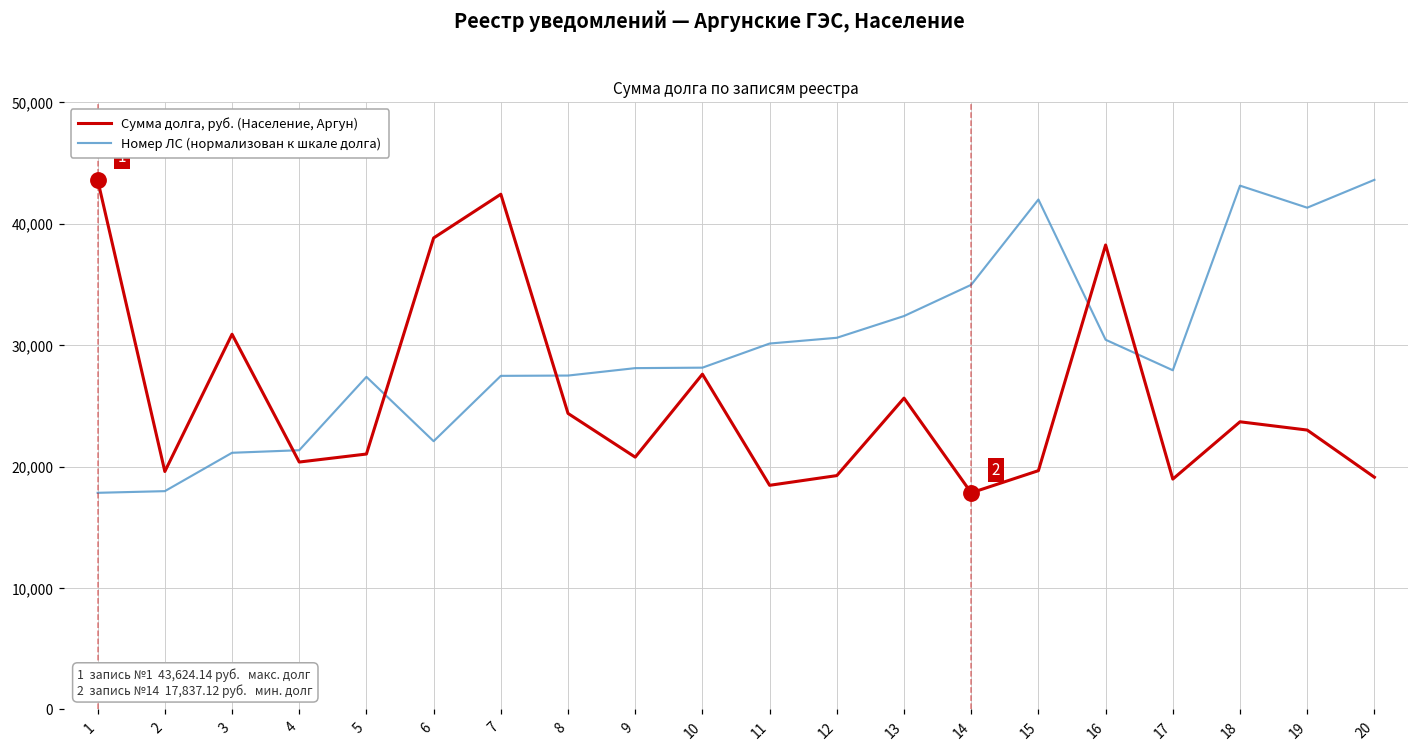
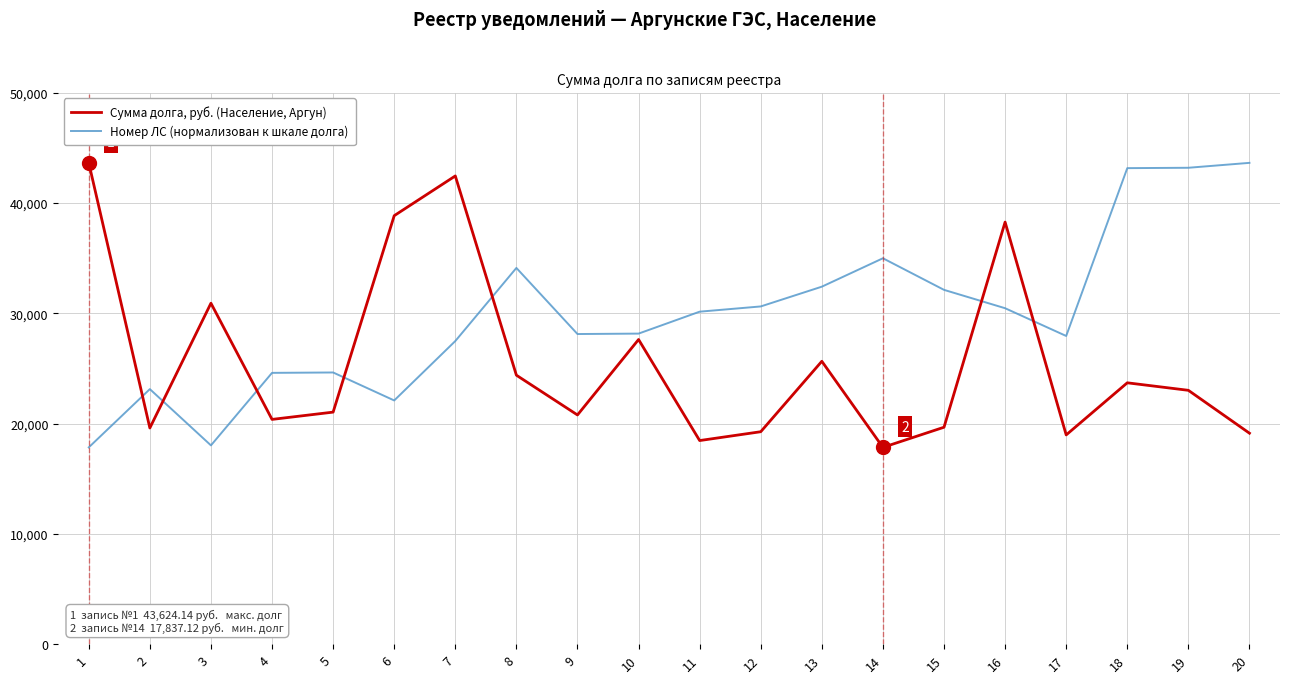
  {
    "Номер ЛС (нормализован к шкале долга)": {
      "1": "17,800",
-     "2": "18,000",
-     "3": "21,100",
-     "4": "21,300",
-     "5": "27,400",
+     "2": "23,100",
+     "3": "18,000",
+     "4": "24,600",
+     "5": "24,600",
      "6": "22,100",
      "7": "27,500",
-     "8": "27,500",
+     "8": "34,100",
      "9": "28,100",
      "10": "28,100",
      "11": "30,100",
      "12": "30,600",
      "13": "32,400",
      "14": "35,000",
-     "15": "42,000",
+     "15": "32,100",
      "16": "30,400",
      "17": "27,900",
      "18": "43,100",
-     "19": "41,300",
+     "19": "43,200",
      "20": "43,600"
    }
  }
